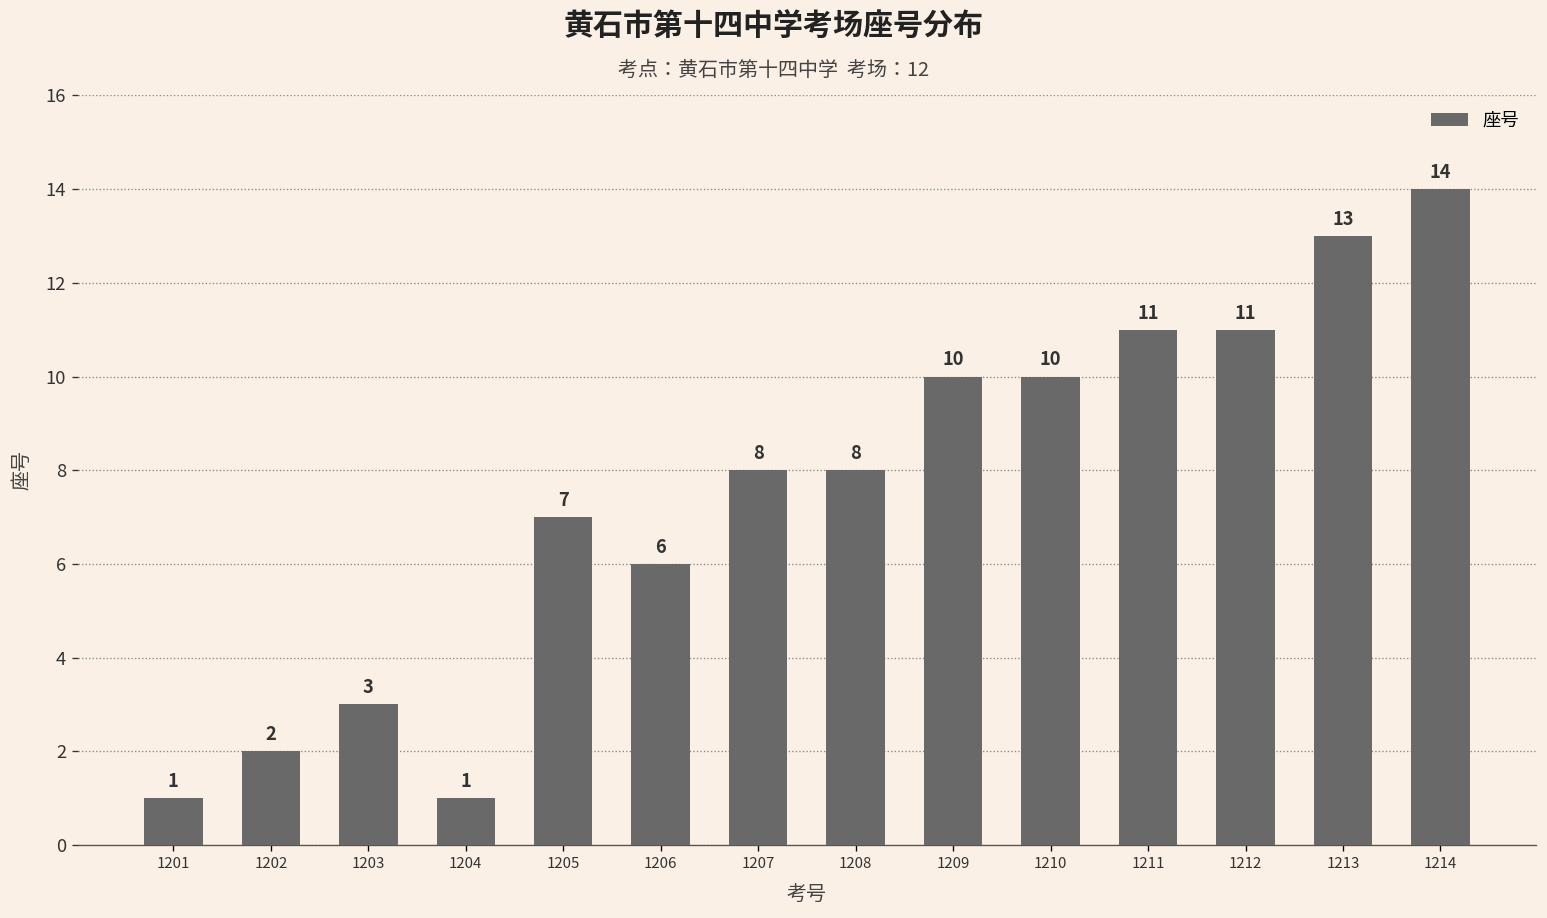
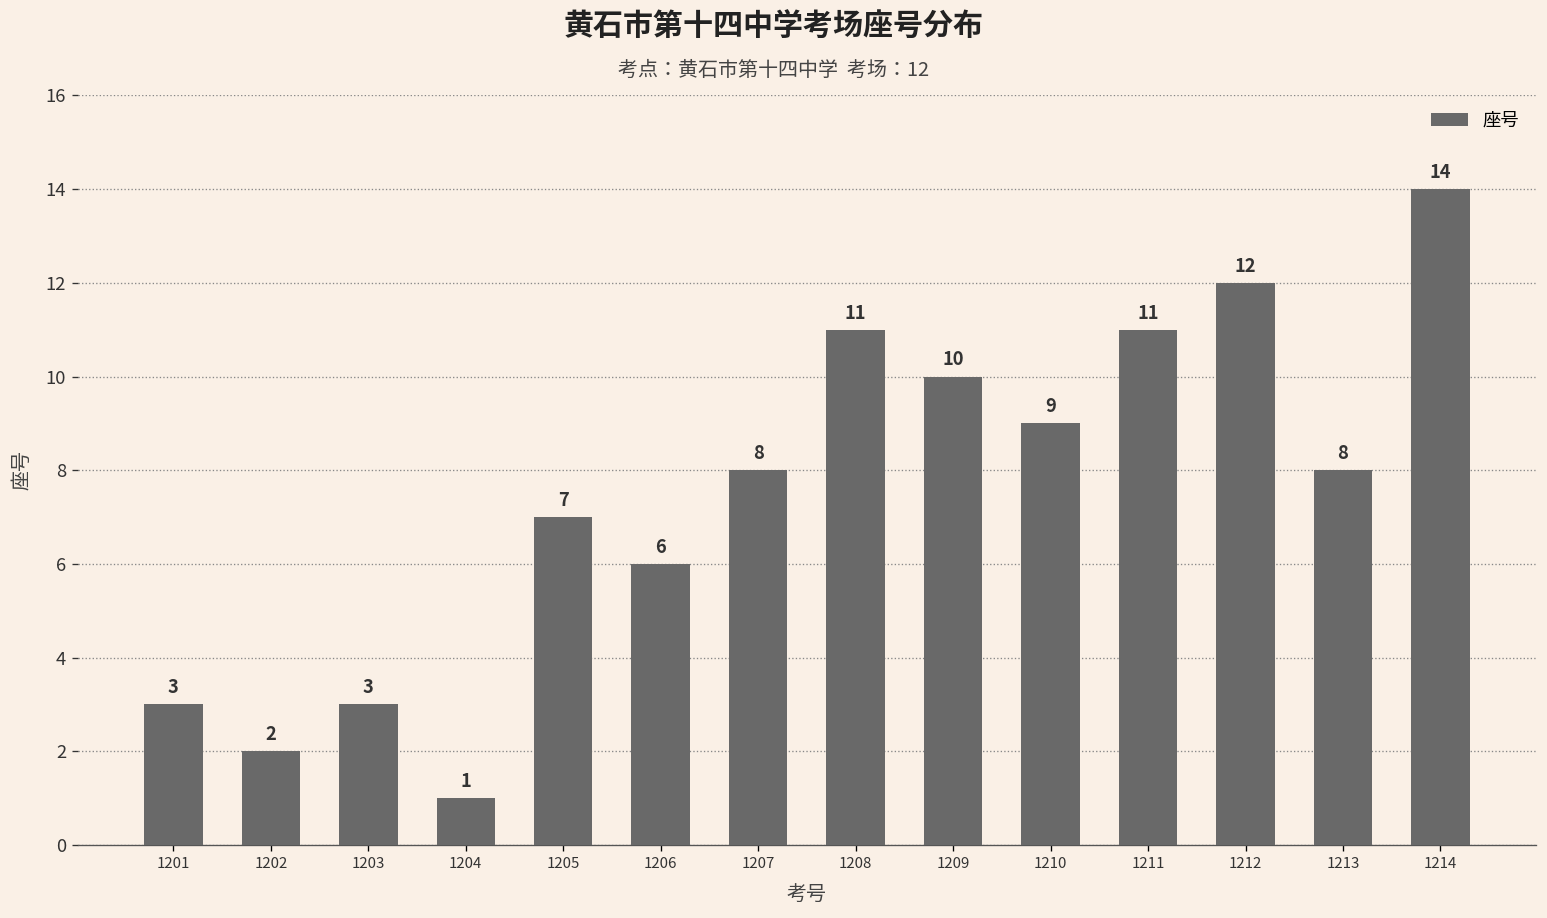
  {
-   "1201": 1,
+   "1201": 3,
    "1202": 2,
    "1203": 3,
    "1204": 1,
    "1205": 7,
    "1206": 6,
    "1207": 8,
-   "1208": 8,
+   "1208": 11,
    "1209": 10,
-   "1210": 10,
+   "1210": 9,
    "1211": 11,
-   "1212": 11,
-   "1213": 13,
+   "1212": 12,
+   "1213": 8,
    "1214": 14
  }
